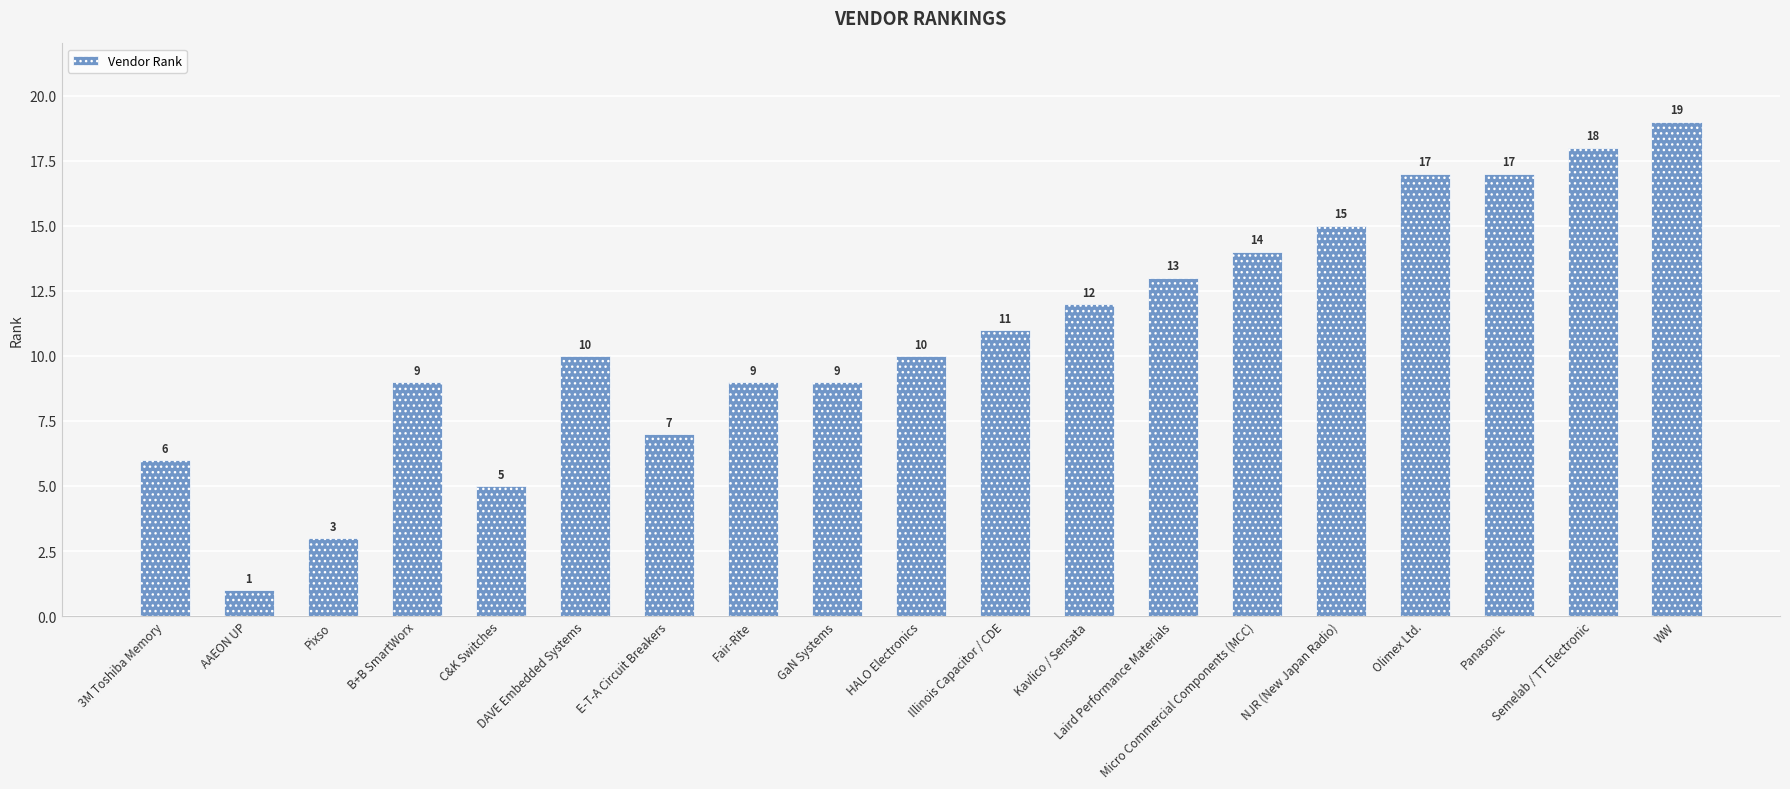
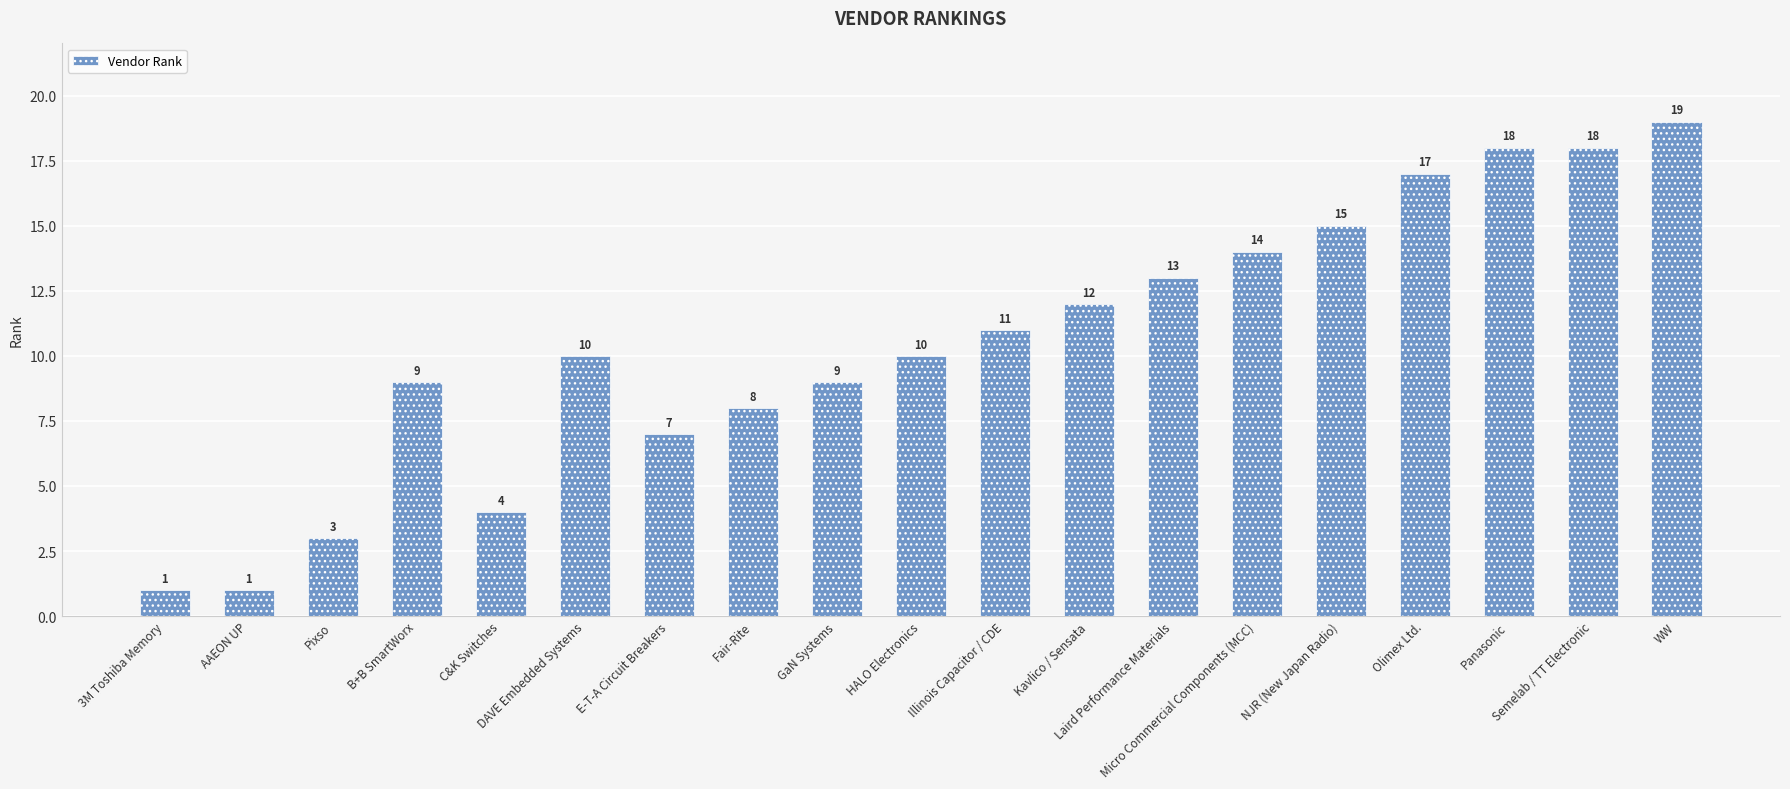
  {
-   "3M Toshiba Memory": 6,
+   "3M Toshiba Memory": 1,
    "AAEON UP": 1,
    "Pixso": 3,
    "B+B SmartWorx": 9,
-   "C&K Switches": 5,
+   "C&K Switches": 4,
    "DAVE Embedded Systems": 10,
    "E-T-A Circuit Breakers": 7,
-   "Fair-Rite": 9,
+   "Fair-Rite": 8,
    "GaN Systems": 9,
    "HALO Electronics": 10,
    "Illinois Capacitor / CDE": 11,
    "Kavlico / Sensata": 12,
    "Laird Performance Materials": 13,
    "Micro Commercial Components (MCC)": 14,
    "NJR (New Japan Radio)": 15,
    "Olimex Ltd.": 17,
-   "Panasonic": 17,
+   "Panasonic": 18,
    "Semelab / TT Electronic": 18,
    "WW": 19
  }
